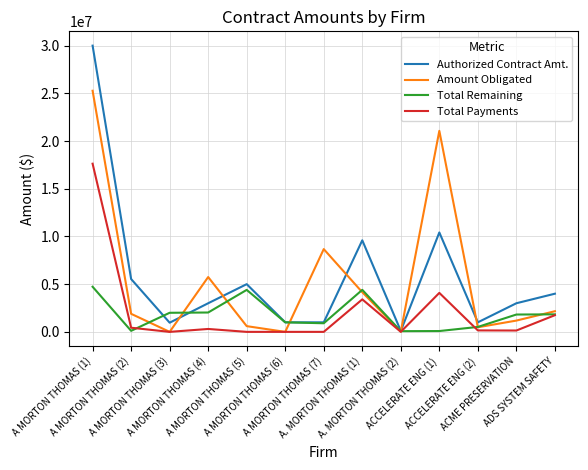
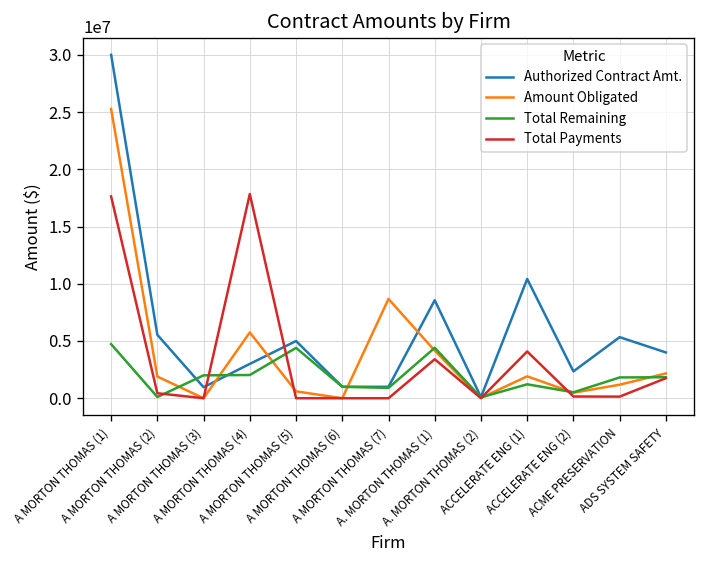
  {
    "Authorized Contract Amt.": {
      "A MORTON THOMAS (1)": 30000000,
      "A MORTON THOMAS (2)": 6000000,
      "A MORTON THOMAS (3)": 1000000,
      "A MORTON THOMAS (4)": 3000000,
      "A MORTON THOMAS (5)": 5000000,
-     "A. MORTON THOMAS (1)": 10000000,
+     "A. MORTON THOMAS (1)": 9000000,
      "ACCELERATE ENG (1)": 10000000,
-     "ACCELERATE ENG (2)": 1000000,
-     "ACME PRESERVATION": 3000000,
+     "ACCELERATE ENG (2)": 2000000,
+     "ACME PRESERVATION": 5000000,
      "ADS SYSTEM SAFETY": 4000000
    },
    "Amount Obligated": {
      "A MORTON THOMAS (1)": 25000000,
      "A MORTON THOMAS (2)": 2000000,
      "A MORTON THOMAS (4)": 6000000,
      "A MORTON THOMAS (5)": 1000000,
      "A MORTON THOMAS (7)": 9000000,
-     "ACCELERATE ENG (1)": 21000000,
+     "ACCELERATE ENG (1)": 2000000,
      "ACME PRESERVATION": 1000000,
      "ADS SYSTEM SAFETY": 2000000
    },
    "Total Remaining": {
      "A MORTON THOMAS (1)": 5000000,
      "A MORTON THOMAS (2)": 0,
      "A MORTON THOMAS (3)": 2000000,
      "A MORTON THOMAS (4)": 2000000,
      "A MORTON THOMAS (5)": 4000000,
-     "ACCELERATE ENG (1)": 0,
+     "ACCELERATE ENG (1)": 1000000,
      "ACME PRESERVATION": 2000000
    },
    "Total Payments": {
      "A MORTON THOMAS (1)": 18000000,
      "A MORTON THOMAS (2)": 0,
-     "A MORTON THOMAS (4)": 0,
+     "A MORTON THOMAS (4)": 18000000,
      "A MORTON THOMAS (5)": 0,
      "A MORTON THOMAS (7)": 0,
      "A. MORTON THOMAS (1)": 3000000,
      "ACCELERATE ENG (1)": 4000000,
      "ACCELERATE ENG (2)": 0,
      "ACME PRESERVATION": 0
    }
  }
